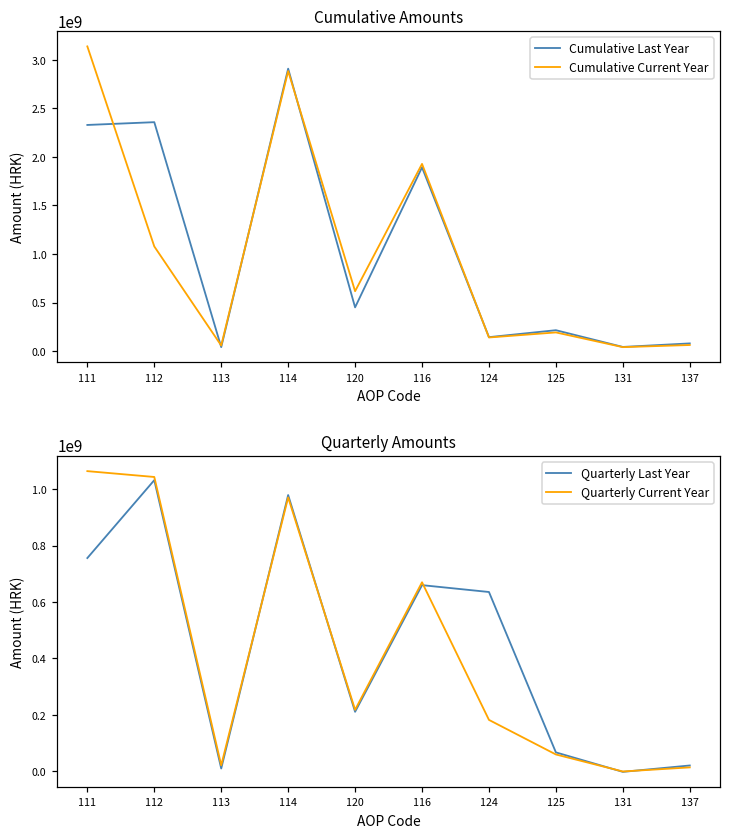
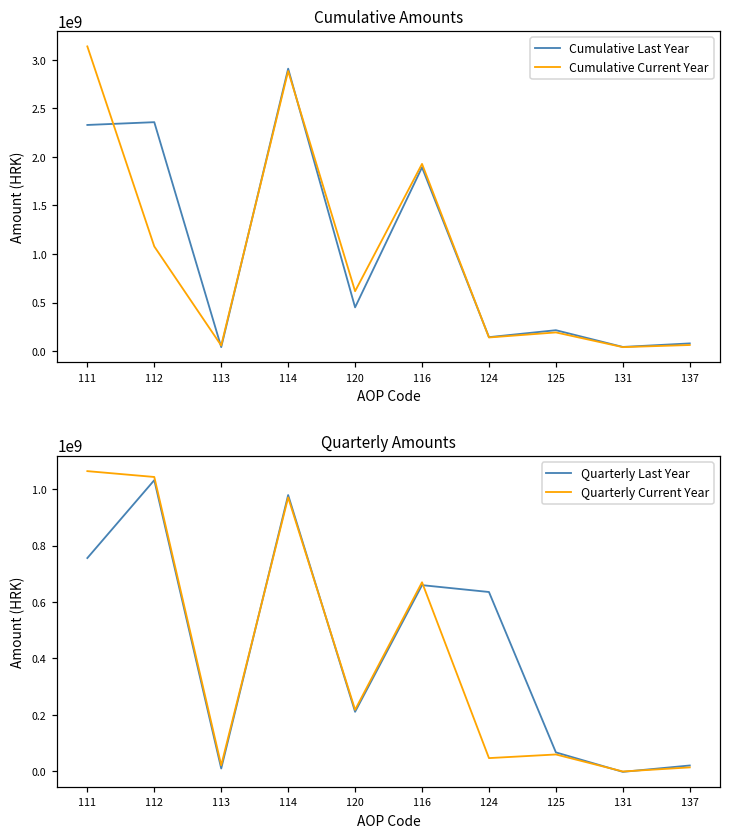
  {
    "Cumulative Amounts": {
      "Cumulative Last Year": {
        "111": 2300000000,
        "112": 2400000000,
        "120": 500000000,
        "116": 1900000000
      },
      "Cumulative Current Year": {
        "111": 3100000000,
        "112": 1100000000,
        "120": 600000000,
        "116": 1900000000
      }
    },
    "Quarterly Amounts": {
      "Quarterly Last Year": {
        "111": 760000000,
        "112": 1030000000,
        "113": 10000000,
        "116": 660000000,
        "124": 640000000
      },
      "Quarterly Current Year": {
        "111": 1060000000,
        "112": 1040000000,
        "113": 20000000,
        "116": 670000000,
-       "124": 180000000
+       "124": 50000000
      }
    }
  }
